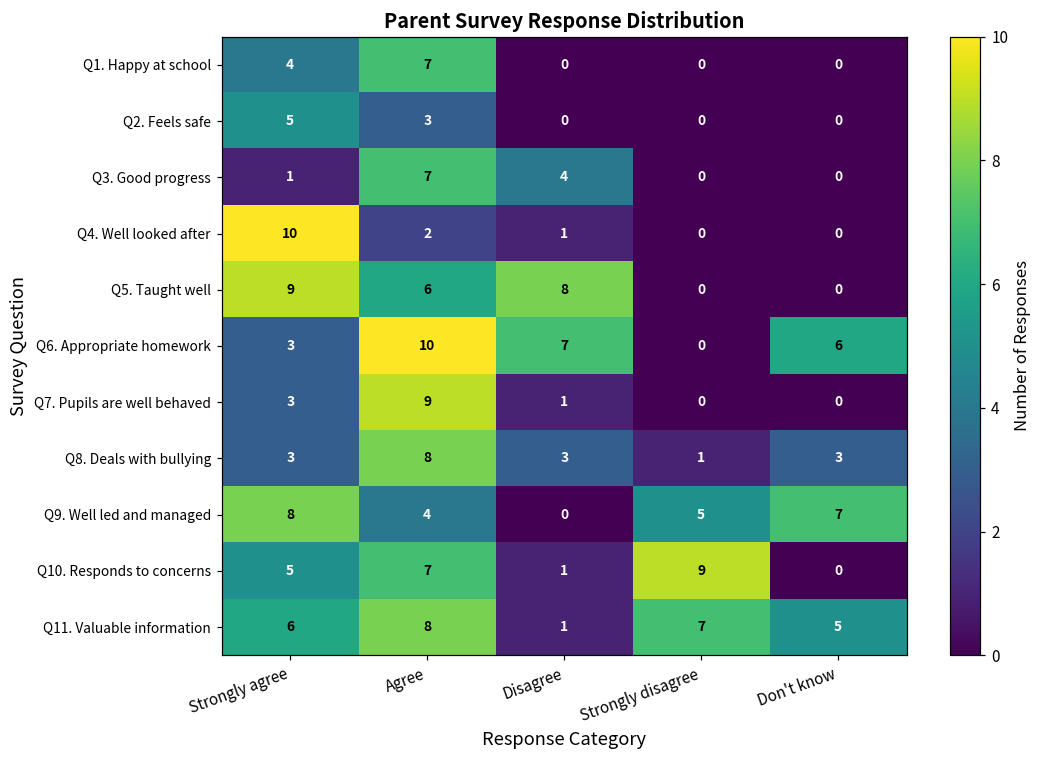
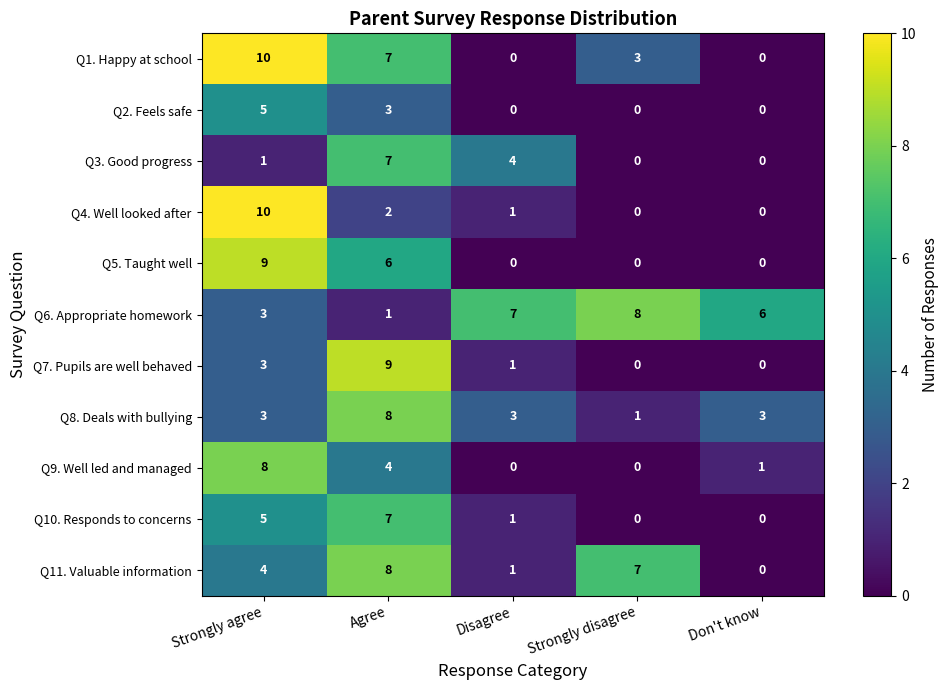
  {
    "Q1. Happy at school": {
-     "Strongly agree": 4,
+     "Strongly agree": 10,
      "Agree": 7,
      "Disagree": 0,
-     "Strongly disagree": 0,
+     "Strongly disagree": 3,
      "Don't know": 0
    },
    "Q2. Feels safe": {
      "Strongly agree": 5,
      "Agree": 3,
      "Disagree": 0,
      "Strongly disagree": 0,
      "Don't know": 0
    },
    "Q3. Good progress": {
      "Strongly agree": 1,
      "Agree": 7,
      "Disagree": 4,
      "Strongly disagree": 0,
      "Don't know": 0
    },
    "Q4. Well looked after": {
      "Strongly agree": 10,
      "Agree": 2,
      "Disagree": 1,
      "Strongly disagree": 0,
      "Don't know": 0
    },
    "Q5. Taught well": {
      "Strongly agree": 9,
      "Agree": 6,
-     "Disagree": 8,
+     "Disagree": 0,
      "Strongly disagree": 0,
      "Don't know": 0
    },
    "Q6. Appropriate homework": {
      "Strongly agree": 3,
-     "Agree": 10,
+     "Agree": 1,
      "Disagree": 7,
-     "Strongly disagree": 0,
+     "Strongly disagree": 8,
      "Don't know": 6
    },
    "Q7. Pupils are well behaved": {
      "Strongly agree": 3,
      "Agree": 9,
      "Disagree": 1,
      "Strongly disagree": 0,
      "Don't know": 0
    },
    "Q8. Deals with bullying": {
      "Strongly agree": 3,
      "Agree": 8,
      "Disagree": 3,
      "Strongly disagree": 1,
      "Don't know": 3
    },
    "Q9. Well led and managed": {
      "Strongly agree": 8,
      "Agree": 4,
      "Disagree": 0,
-     "Strongly disagree": 5,
-     "Don't know": 7
+     "Strongly disagree": 0,
+     "Don't know": 1
    },
    "Q10. Responds to concerns": {
      "Strongly agree": 5,
      "Agree": 7,
      "Disagree": 1,
-     "Strongly disagree": 9,
+     "Strongly disagree": 0,
      "Don't know": 0
    },
    "Q11. Valuable information": {
-     "Strongly agree": 6,
+     "Strongly agree": 4,
      "Agree": 8,
      "Disagree": 1,
      "Strongly disagree": 7,
-     "Don't know": 5
+     "Don't know": 0
    }
  }
